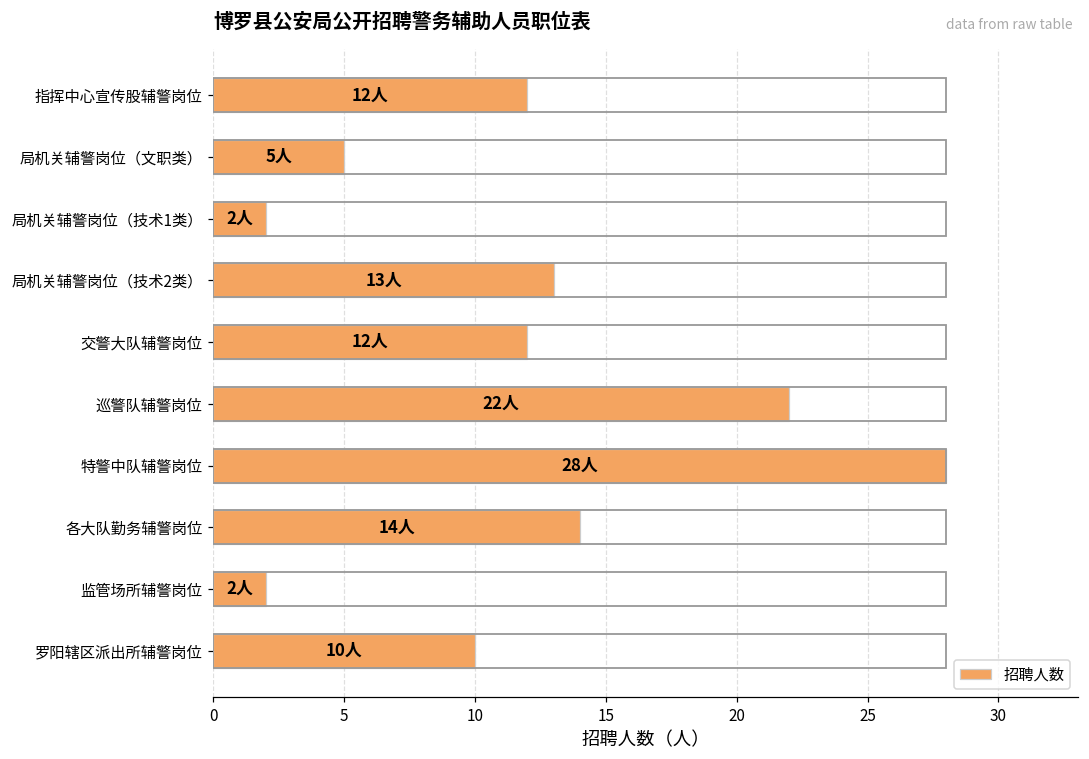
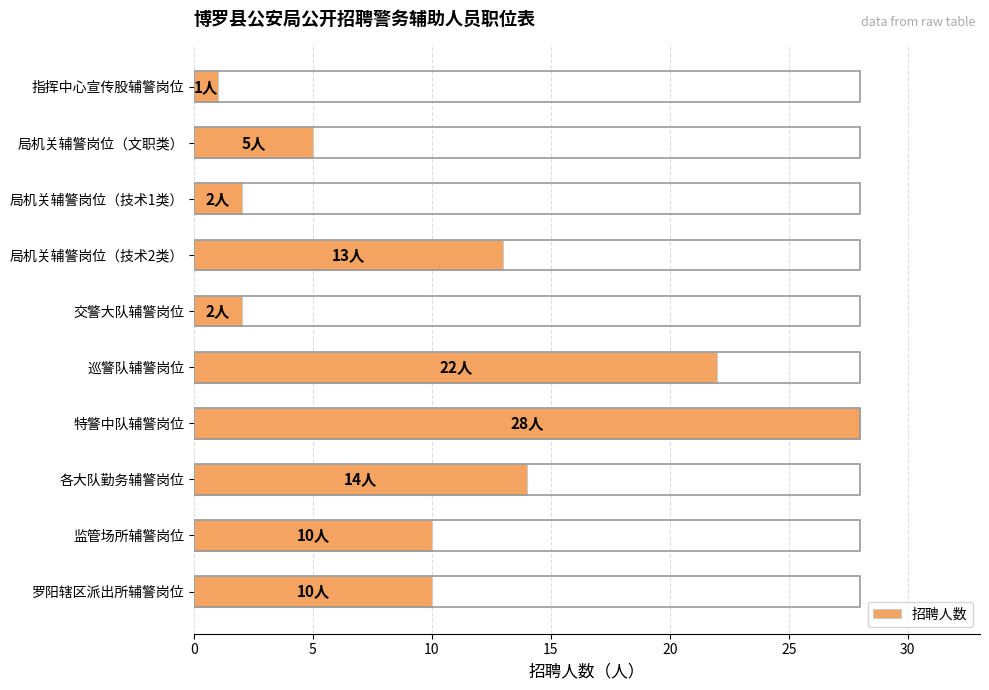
  {
-   "指挥中心宣传股辅警岗位": "12人",
+   "指挥中心宣传股辅警岗位": "1人",
    "局机关辅警岗位（文职类）": "5人",
    "局机关辅警岗位（技术1类）": "2人",
    "局机关辅警岗位（技术2类）": "13人",
-   "交警大队辅警岗位": "12人",
+   "交警大队辅警岗位": "2人",
    "巡警队辅警岗位": "22人",
    "特警中队辅警岗位": "28人",
    "各大队勤务辅警岗位": "14人",
-   "监管场所辅警岗位": "2人",
+   "监管场所辅警岗位": "10人",
    "罗阳辖区派出所辅警岗位": "10人"
  }
